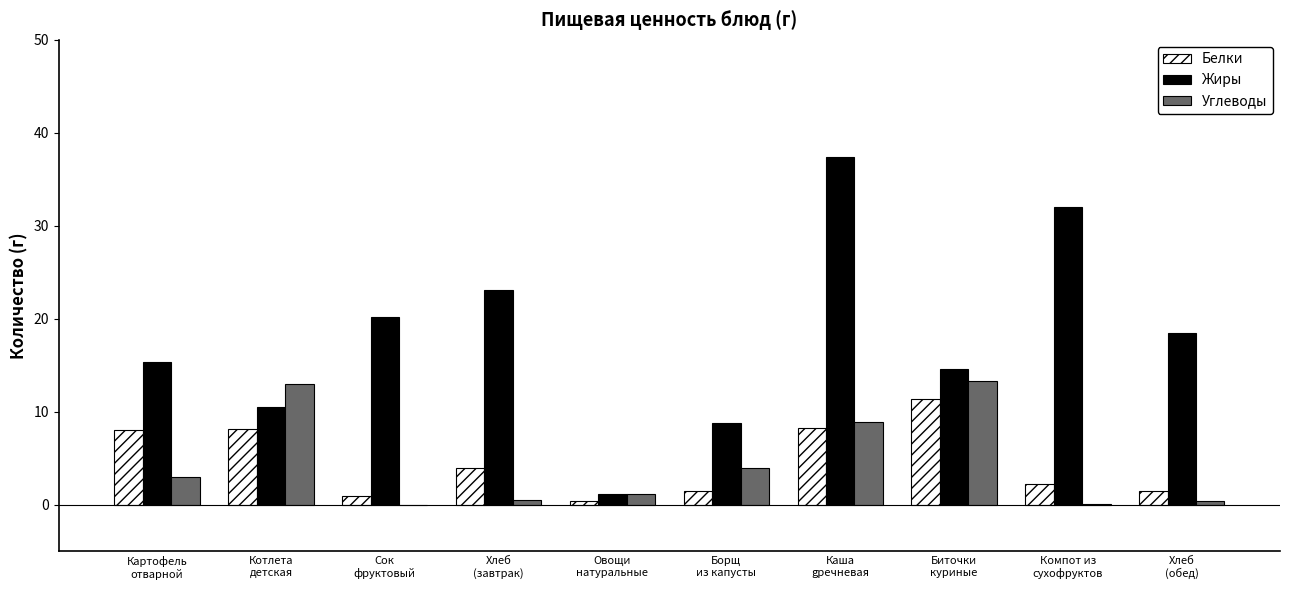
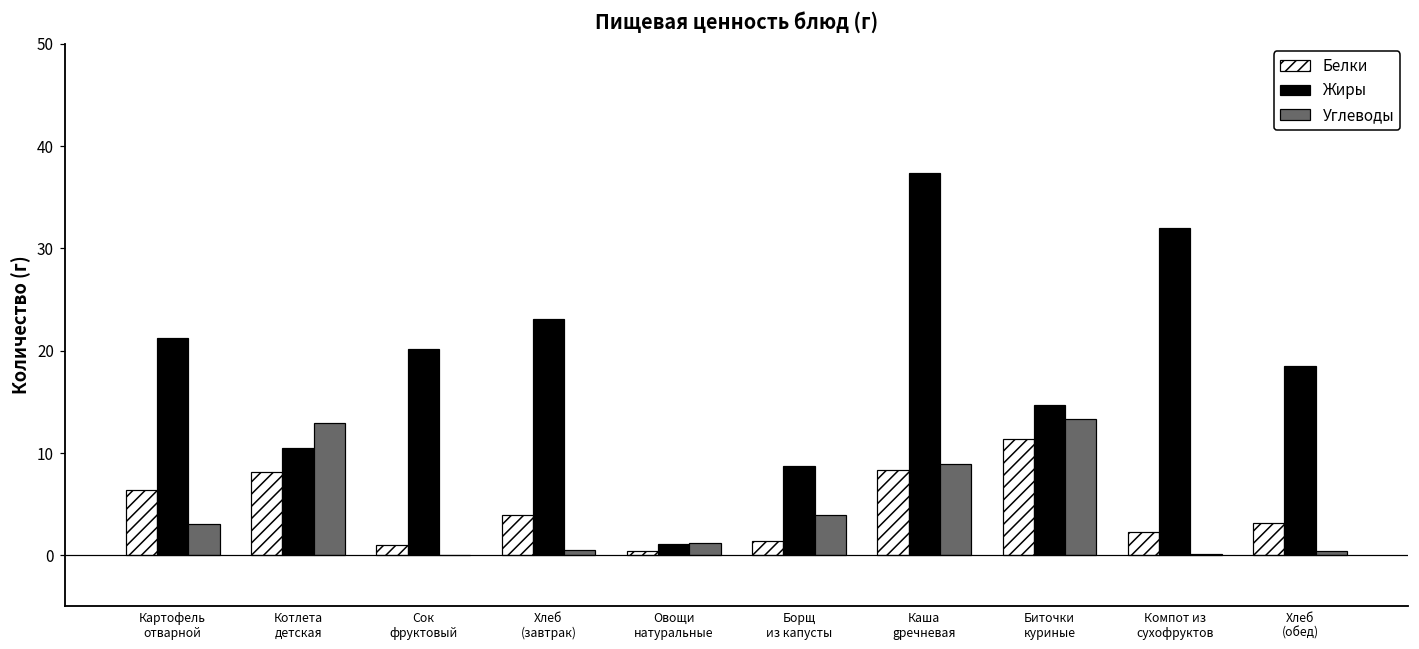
  {
    "Белки": {
-     "Картофель отварной": 8,
+     "Картофель отварной": 6,
      "Котлета детская": 8,
      "Сок фруктовый": 1,
      "Хлеб (завтрак)": 4,
      "Овощи натуральные": 0,
      "Борщ из капусты": 1,
      "Каша gречневая": 8,
      "Биточки куриные": 11,
      "Компот из сухофруктов": 2,
-     "Хлеб (обед)": 1
+     "Хлеб (обед)": 3
    },
    "Жиры": {
-     "Картофель отварной": 15,
+     "Картофель отварной": 21,
      "Котлета детская": 11,
      "Сок фруктовый": 20,
      "Хлеб (завтрак)": 23,
      "Овощи натуральные": 1,
      "Борщ из капусты": 9,
      "Каша gречневая": 37,
      "Биточки куриные": 15,
      "Компот из сухофруктов": 32,
      "Хлеб (обед)": 18
    },
    "Углеводы": {
      "Картофель отварной": 3,
      "Котлета детская": 13,
      "Сок фруктовый": 0,
      "Хлеб (завтрак)": 1,
      "Овощи натуральные": 1,
      "Борщ из капусты": 4,
      "Каша gречневая": 9,
      "Биточки куриные": 13,
      "Хлеб (обед)": 0
    }
  }
